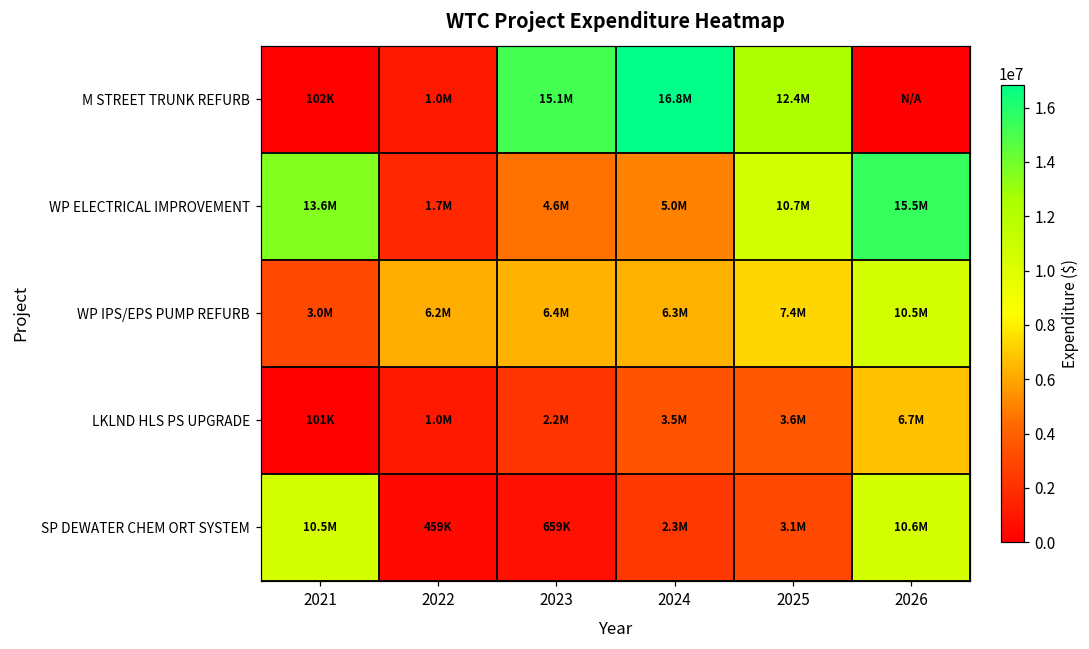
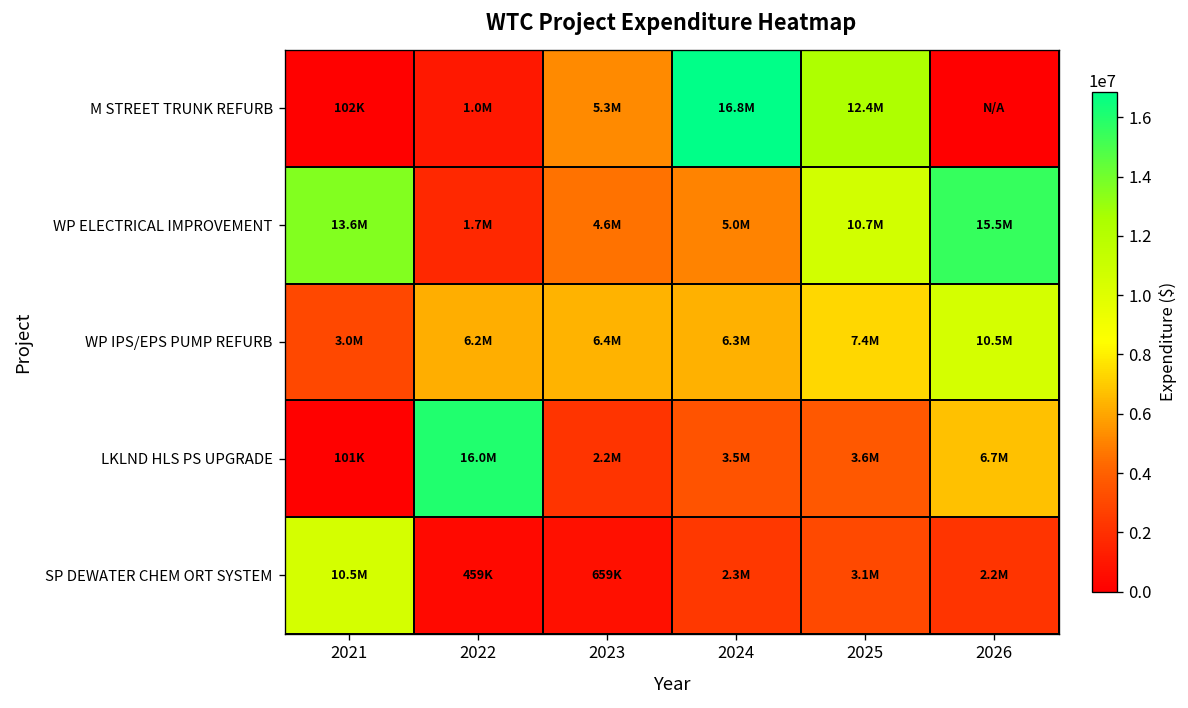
  {
    "M STREET TRUNK REFURB": {
      "2021": "102K",
      "2022": "1.0M",
-     "2023": "15.1M",
+     "2023": "5.3M",
      "2024": "16.8M",
      "2025": "12.4M"
    },
    "WP ELECTRICAL IMPROVEMENT": {
      "2021": "13.6M",
      "2022": "1.7M",
      "2023": "4.6M",
      "2024": "5.0M",
      "2025": "10.7M",
      "2026": "15.5M"
    },
    "WP IPS/EPS PUMP REFURB": {
      "2021": "3.0M",
      "2022": "6.2M",
      "2023": "6.4M",
      "2024": "6.3M",
      "2025": "7.4M",
      "2026": "10.5M"
    },
    "LKLND HLS PS UPGRADE": {
      "2021": "101K",
-     "2022": "1.0M",
+     "2022": "16.0M",
      "2023": "2.2M",
      "2024": "3.5M",
      "2025": "3.6M",
      "2026": "6.7M"
    },
    "SP DEWATER CHEM ORT SYSTEM": {
      "2021": "10.5M",
      "2022": "459K",
      "2023": "659K",
      "2024": "2.3M",
      "2025": "3.1M",
-     "2026": "10.6M"
+     "2026": "2.2M"
    }
  }
